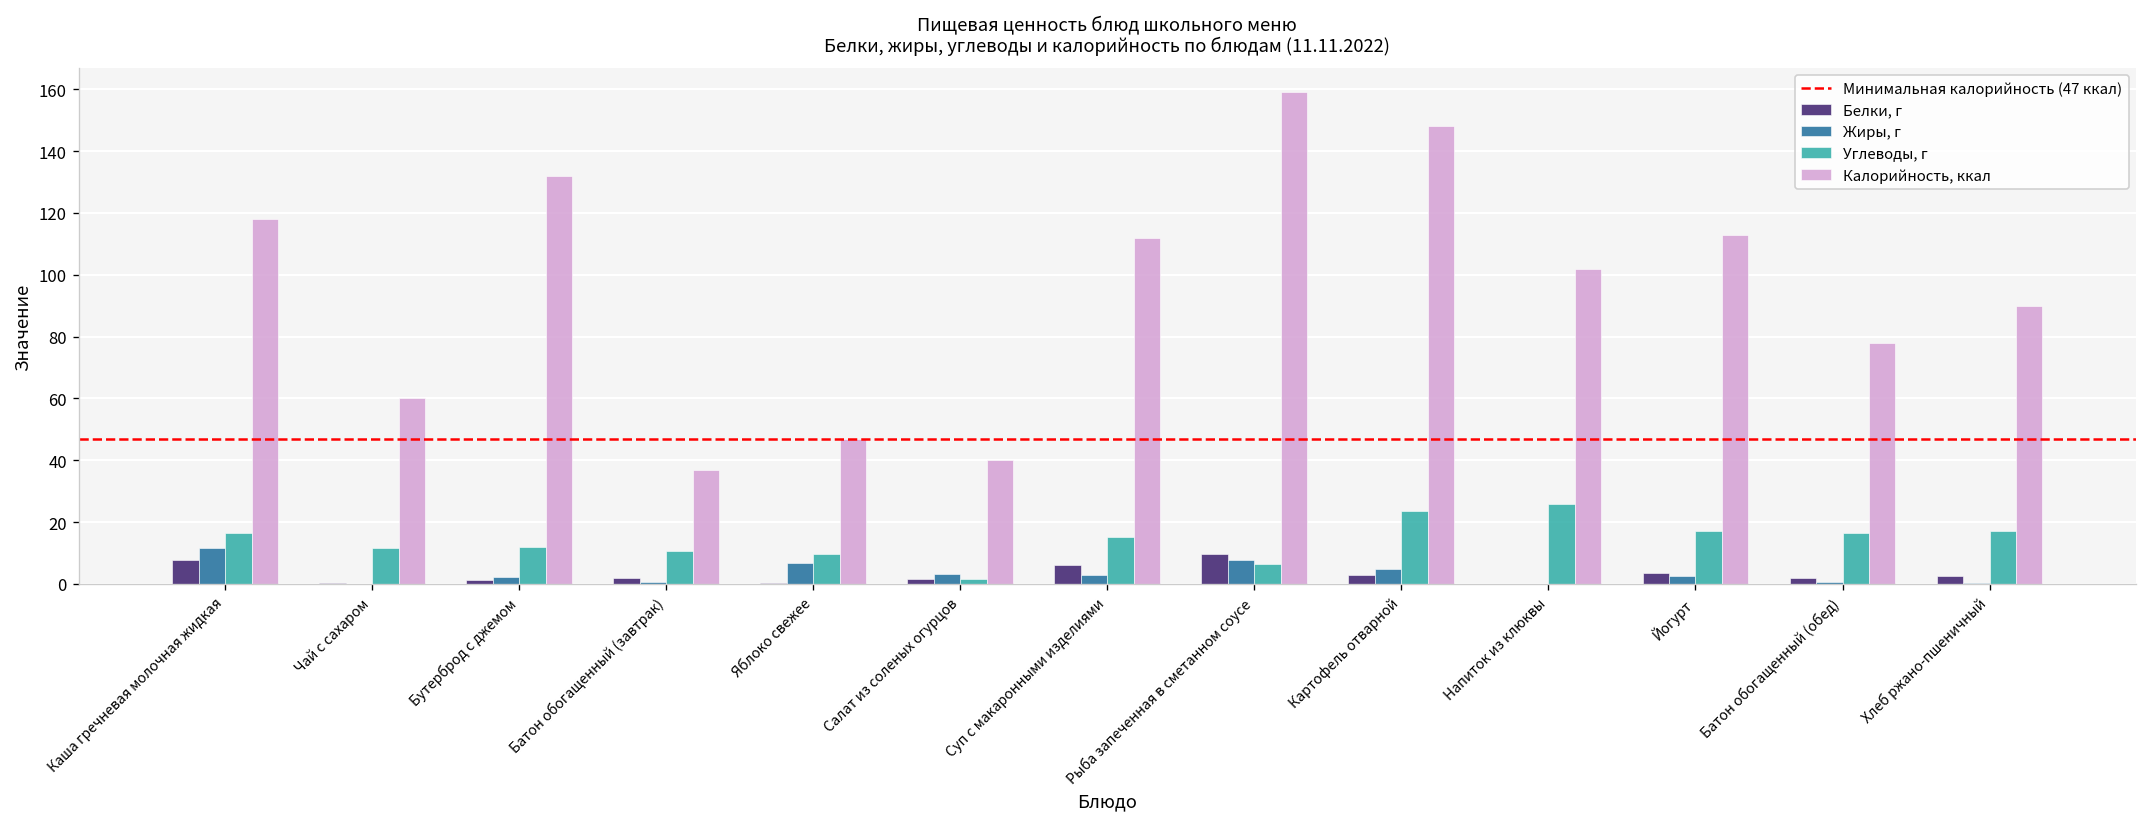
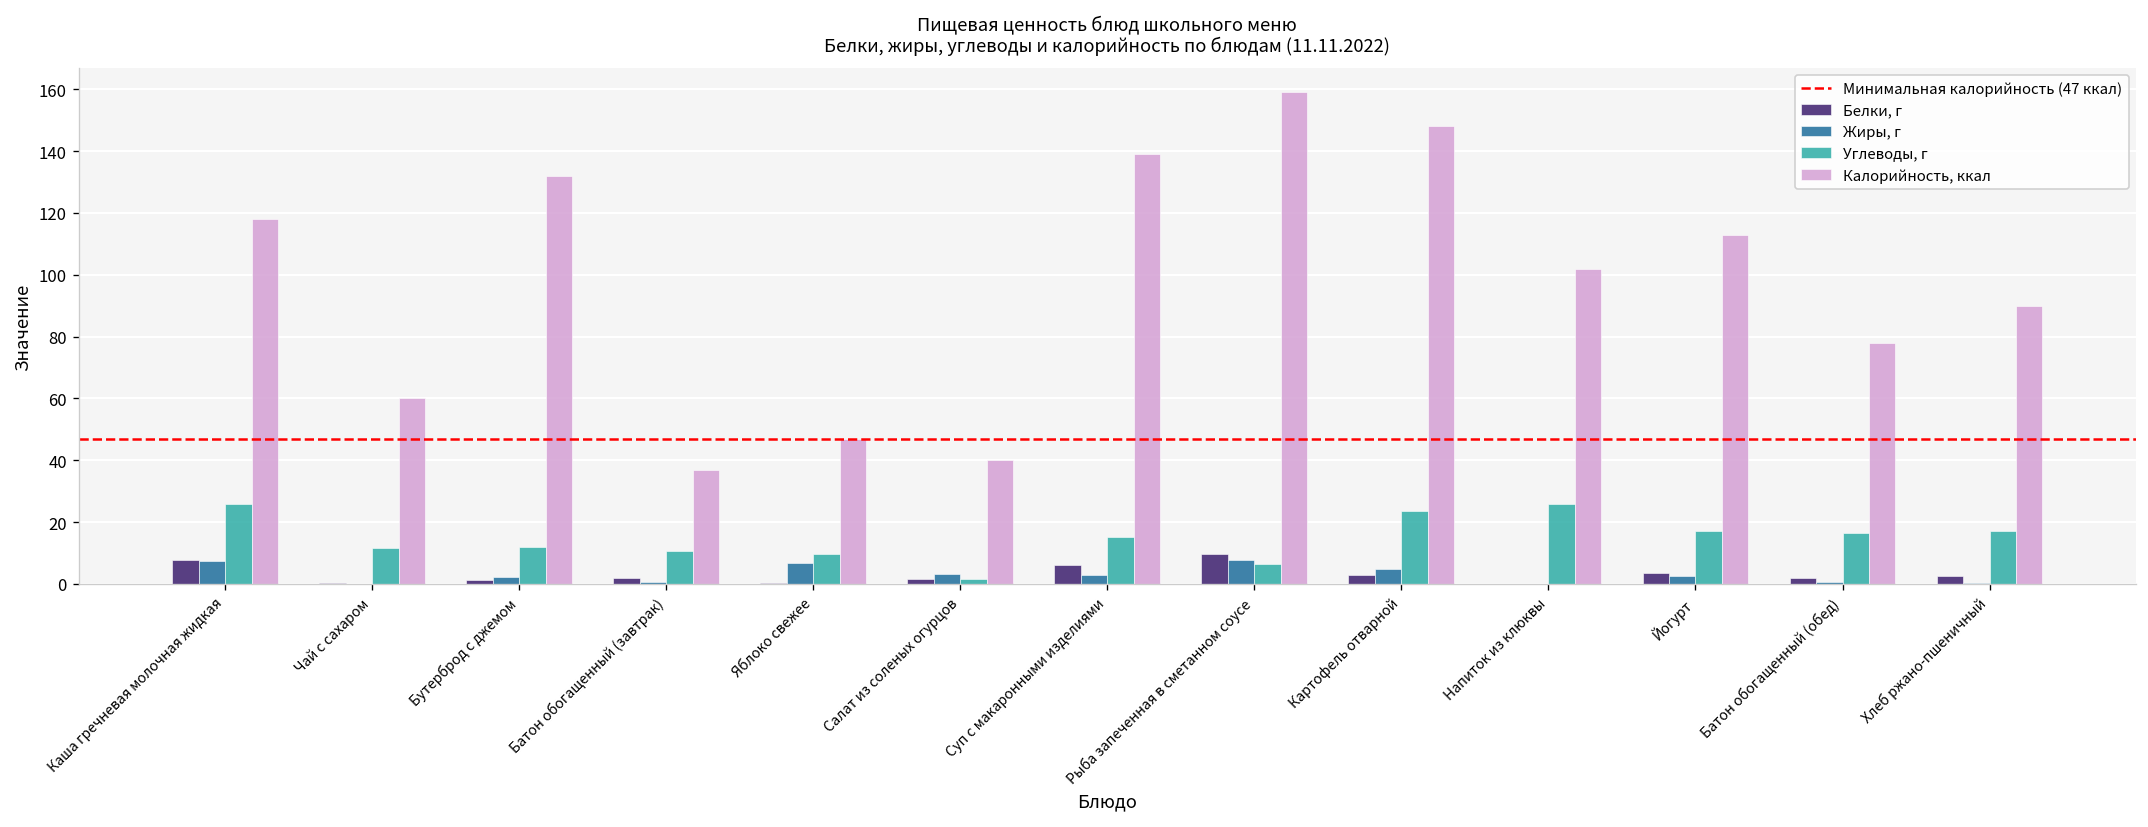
  {
    "Белки, г": {
      "Каша гречневая молочная жидкая": 8,
      "Бутерброд с джемом": 1,
      "Батон обогащенный (завтрак)": 2,
      "Салат из соленых огурцов": 2,
      "Суп с макаронными изделиями": 6,
      "Рыба запеченная в сметанном соусе": 10,
      "Картофель отварной": 3,
      "Йогурт": 4,
      "Батон обогащенный (обед)": 2,
      "Хлеб ржано-пшеничный": 3
    },
    "Жиры, г": {
-     "Каша гречневая молочная жидкая": 12,
+     "Каша гречневая молочная жидкая": 8,
      "Бутерброд с джемом": 2,
      "Яблоко свежее": 7,
      "Салат из соленых огурцов": 3,
      "Суп с макаронными изделиями": 3,
      "Рыба запеченная в сметанном соусе": 8,
      "Картофель отварной": 5,
      "Йогурт": 3
    },
    "Углеводы, г": {
-     "Каша гречневая молочная жидкая": 17,
+     "Каша гречневая молочная жидкая": 26,
      "Чай с сахаром": 12,
      "Бутерброд с джемом": 12,
      "Батон обогащенный (завтрак)": 11,
      "Яблоко свежее": 10,
      "Салат из соленых огурцов": 2,
      "Суп с макаронными изделиями": 15,
      "Рыба запеченная в сметанном соусе": 6,
      "Картофель отварной": 24,
      "Напиток из клюквы": 26,
      "Йогурт": 17,
      "Батон обогащенный (обед)": 16,
      "Хлеб ржано-пшеничный": 17
    },
    "Калорийность, ккал": {
      "Каша гречневая молочная жидкая": 118,
      "Чай с сахаром": 60,
      "Бутерброд с джемом": 132,
      "Батон обогащенный (завтрак)": 37,
      "Яблоко свежее": 47,
      "Салат из соленых огурцов": 40,
-     "Суп с макаронными изделиями": 112,
+     "Суп с макаронными изделиями": 139,
      "Рыба запеченная в сметанном соусе": 159,
      "Картофель отварной": 148,
      "Напиток из клюквы": 102,
      "Йогурт": 113,
      "Батон обогащенный (обед)": 78,
      "Хлеб ржано-пшеничный": 90
    }
  }
